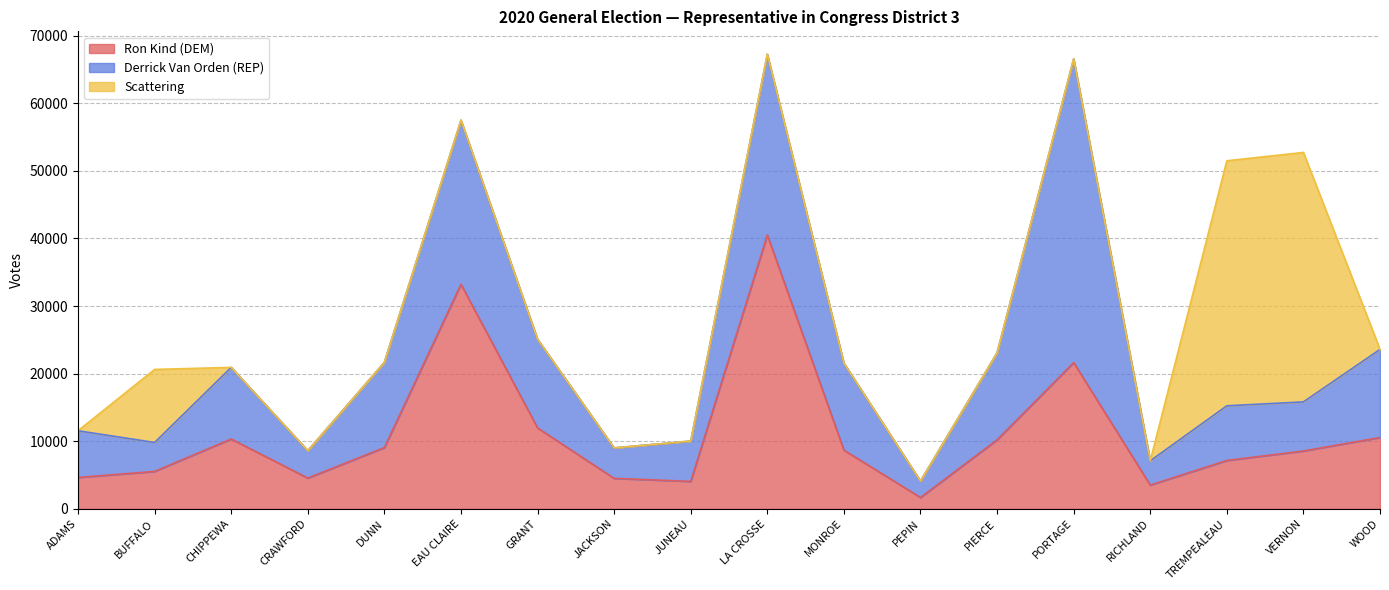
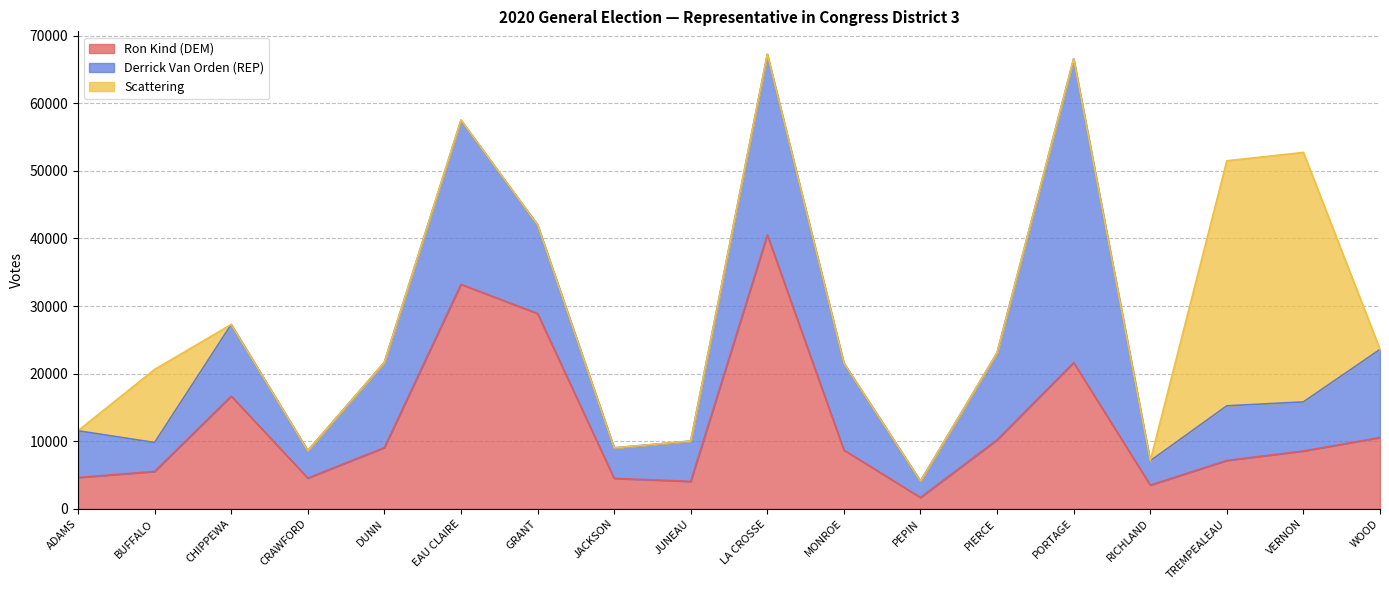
  {
    "Ron Kind (DEM)": {
      "ADAMS": 5000,
      "BUFFALO": 6000,
-     "CHIPPEWA": 10000,
+     "CHIPPEWA": 17000,
      "CRAWFORD": 5000,
      "DUNN": 9000,
      "EAU CLAIRE": 33000,
-     "GRANT": 12000,
+     "GRANT": 29000,
      "JACKSON": 5000,
      "JUNEAU": 4000,
      "LA CROSSE": 41000,
      "MONROE": 9000,
      "PEPIN": 2000,
      "PIERCE": 10000,
      "PORTAGE": 22000,
      "RICHLAND": 4000,
      "TREMPEALEAU": 7000,
      "VERNON": 9000,
      "WOOD": 11000
    },
    "Derrick Van Orden (REP)": {
      "BUFFALO": 4000,
      "TREMPEALEAU": 8000,
      "VERNON": 7000
    },
    "Scattering": {
      "BUFFALO": 11000,
      "TREMPEALEAU": 36000,
      "VERNON": 37000
    }
  }
